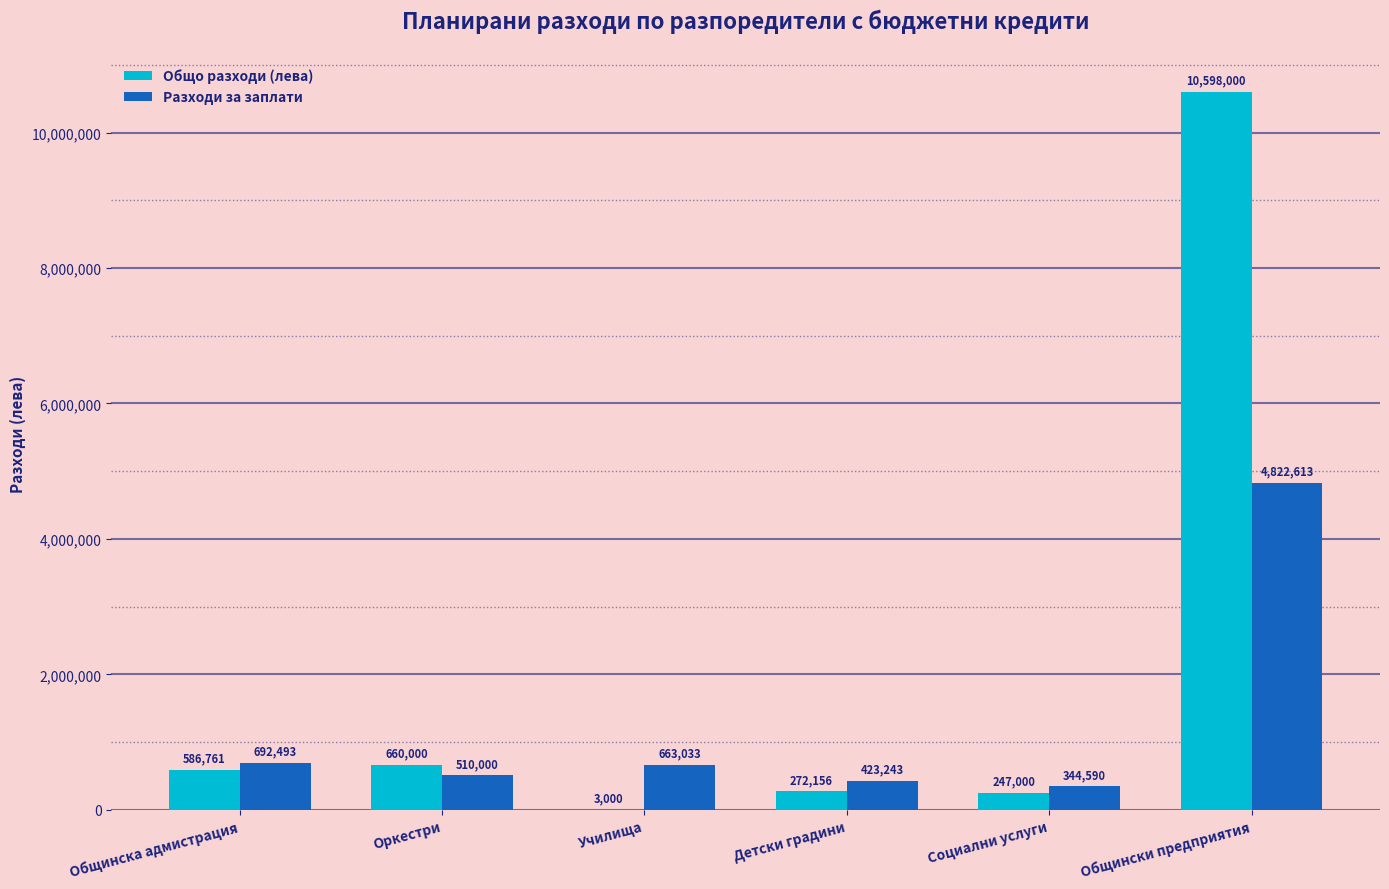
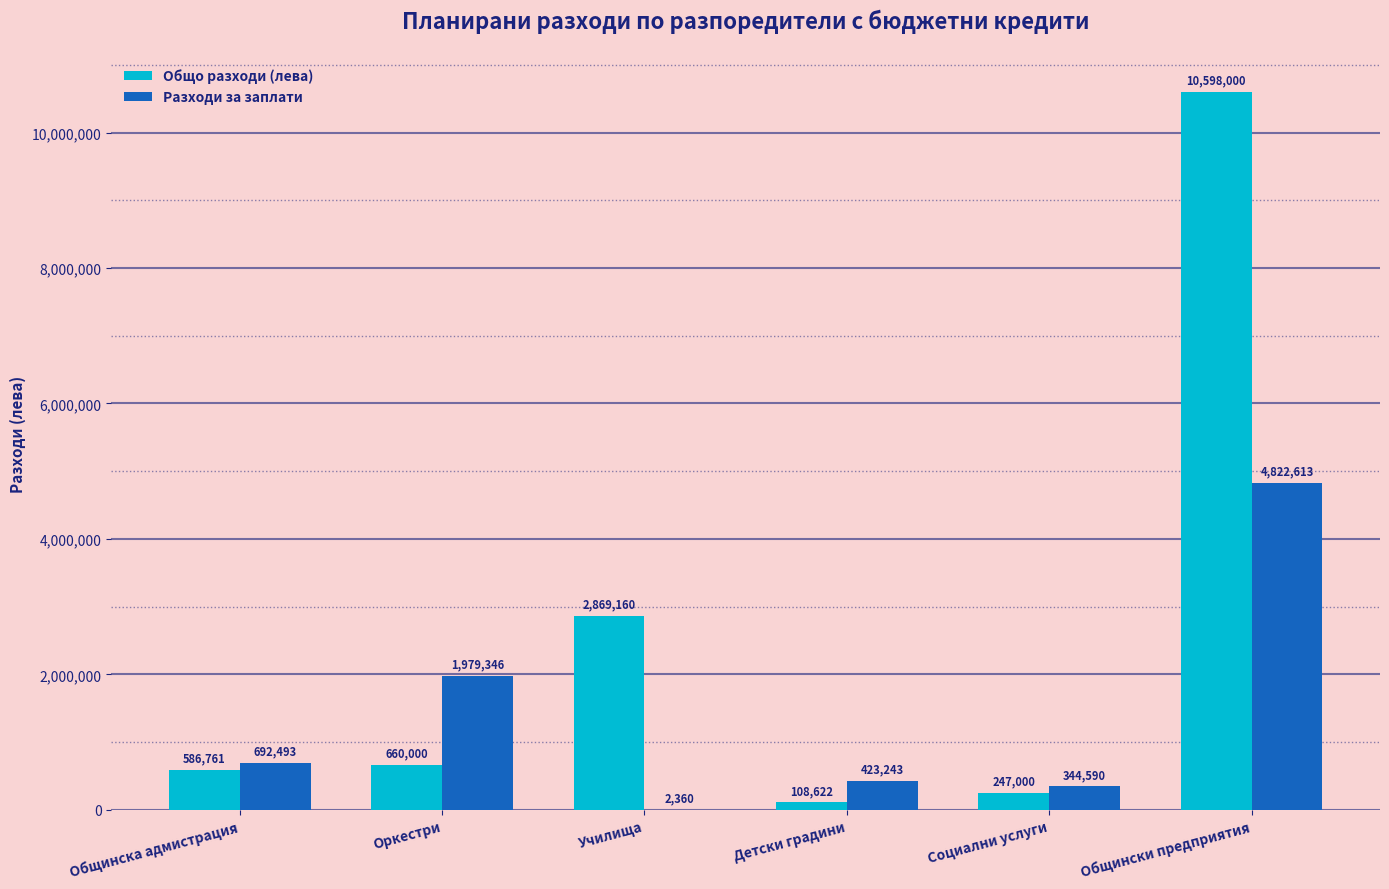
  {
    "Общо разходи (лева)": {
      "Общинска адмистрация": "586,761",
      "Оркестри": "660,000",
-     "Училища": "3,000",
-     "Детски градини": "272,156",
+     "Училища": "2,869,160",
+     "Детски градини": "108,622",
      "Социални услуги": "247,000",
      "Общински предприятия": "10,598,000"
    },
    "Разходи за заплати": {
      "Общинска адмистрация": "692,493",
-     "Оркестри": "510,000",
-     "Училища": "663,033",
+     "Оркестри": "1,979,346",
+     "Училища": "2,360",
      "Детски градини": "423,243",
      "Социални услуги": "344,590",
      "Общински предприятия": "4,822,613"
    }
  }
